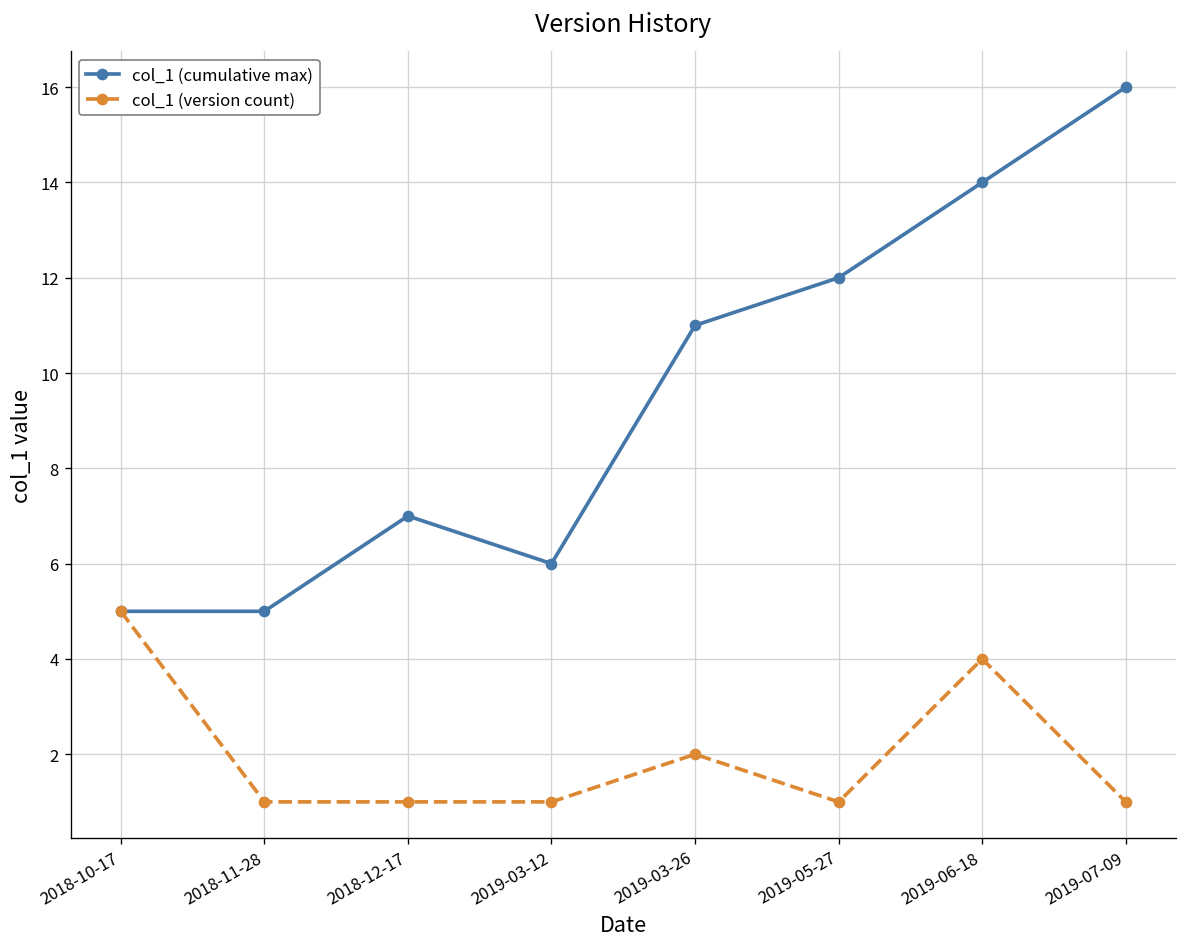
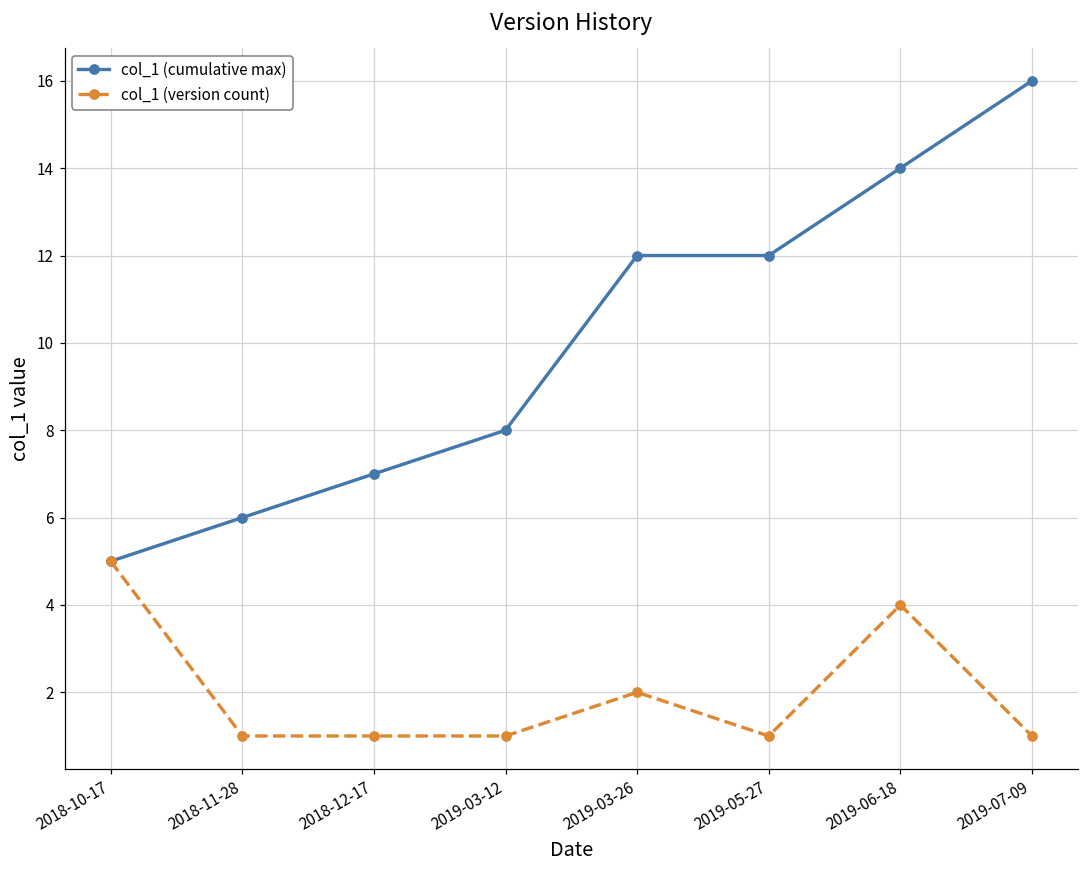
  {
    "col_1 (cumulative max)": {
-     "2018-11-28": 5,
+     "2018-11-28": 6,
      "2018-12-17": 7,
-     "2019-03-12": 6,
-     "2019-03-26": 11,
+     "2019-03-12": 8,
+     "2019-03-26": 12,
      "2019-05-27": 12,
      "2019-06-18": 14,
      "2019-07-09": 16
    },
    "col_1 (version count)": {
      "2018-11-28": 1,
      "2018-12-17": 1,
      "2019-03-12": 1,
      "2019-03-26": 2,
      "2019-05-27": 1,
      "2019-06-18": 4,
      "2019-07-09": 1
    }
  }
